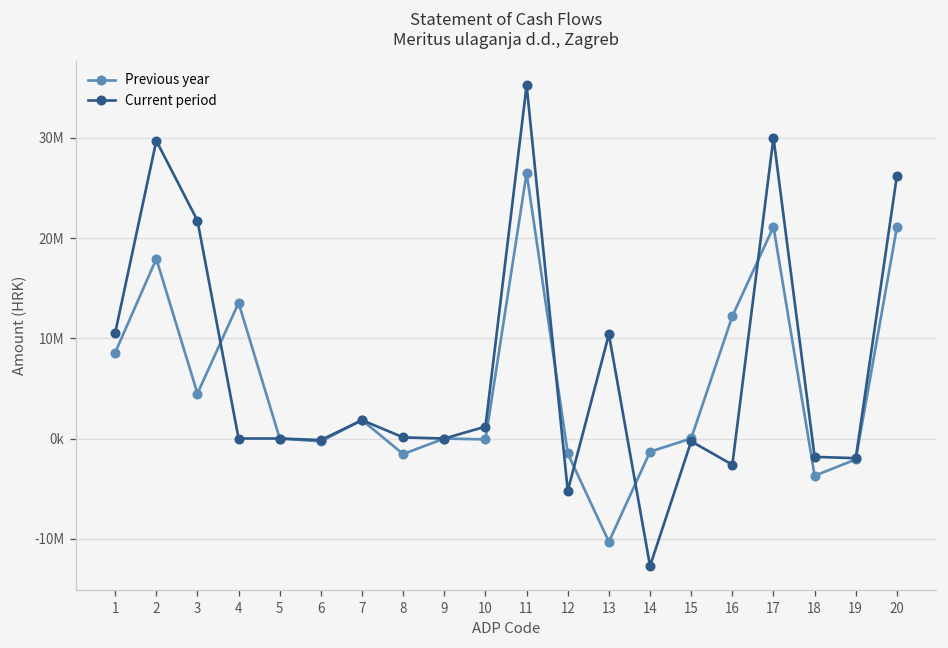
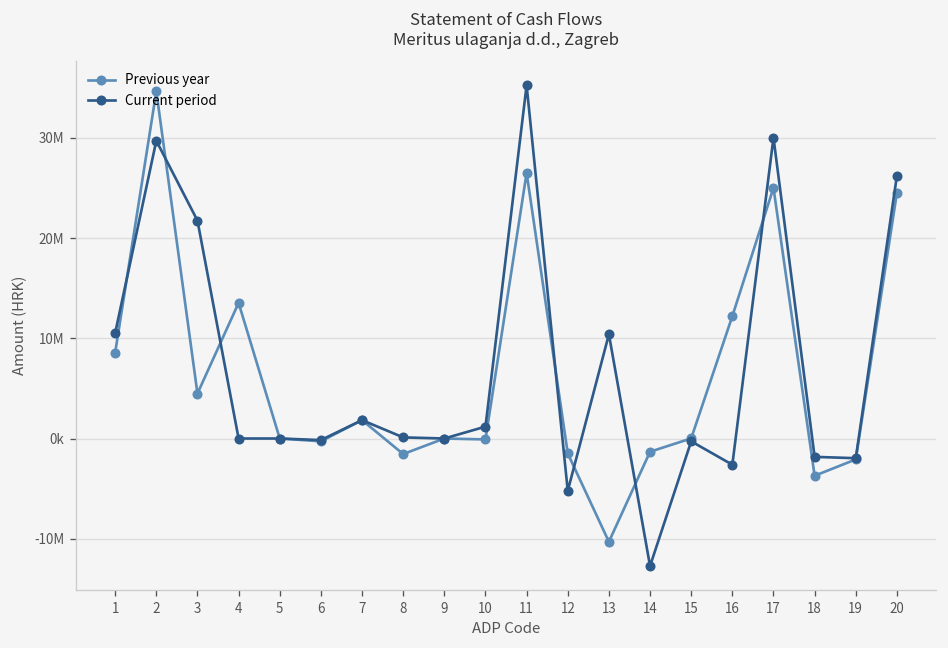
  {
    "Previous year": {
      "1": 9000000,
-     "2": 18000000,
+     "2": 35000000,
      "3": 4000000,
      "4": 14000000,
      "8": -2000000,
      "10": 0,
      "11": 27000000,
      "12": -1000000,
      "13": -10000000,
      "14": -1000000,
      "16": 12000000,
-     "17": 21000000,
+     "17": 25000000,
      "18": -4000000,
-     "20": 21000000
+     "20": 25000000
    },
    "Current period": {
      "1": 11000000,
      "2": 30000000,
      "3": 22000000,
      "4": 0,
      "8": 0,
      "10": 1000000,
      "11": 35000000,
      "12": -5000000,
      "13": 10000000,
      "14": -13000000,
      "16": -3000000,
      "17": 30000000,
      "18": -2000000,
      "20": 26000000
    }
  }
